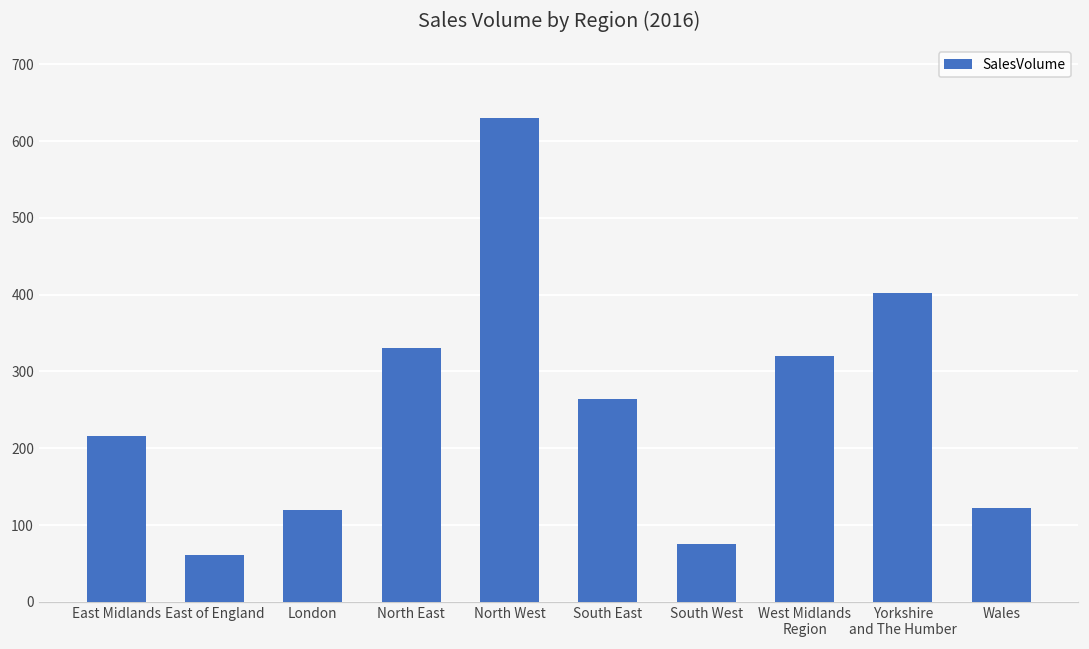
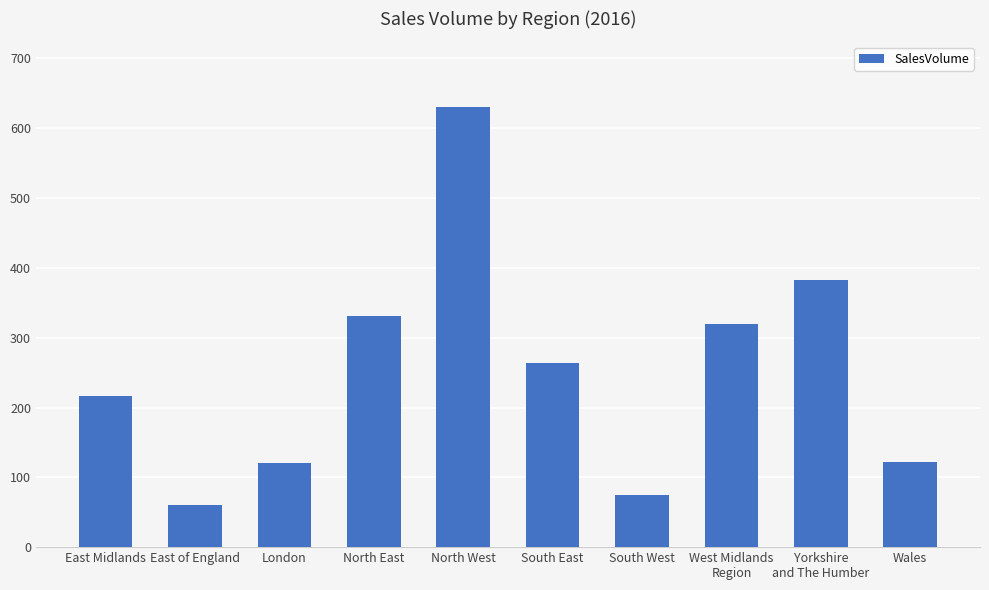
  {
    "East Midlands": 220,
    "East of England": 60,
    "London": 120,
    "North East": 330,
    "North West": 630,
    "South East": 260,
    "South West": 80,
    "West Midlands Region": 320,
-   "Yorkshire and The Humber": 400,
+   "Yorkshire and The Humber": 380,
    "Wales": 120
  }
